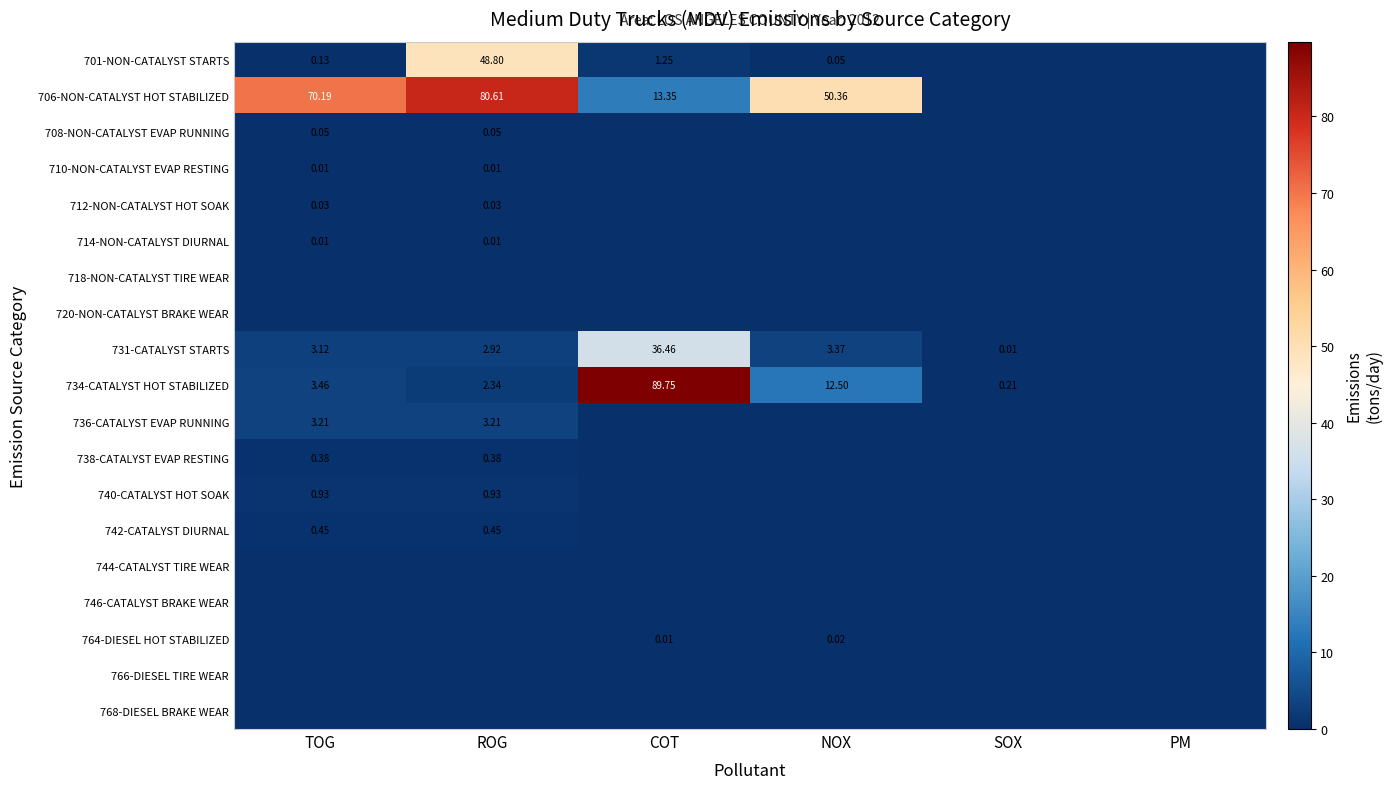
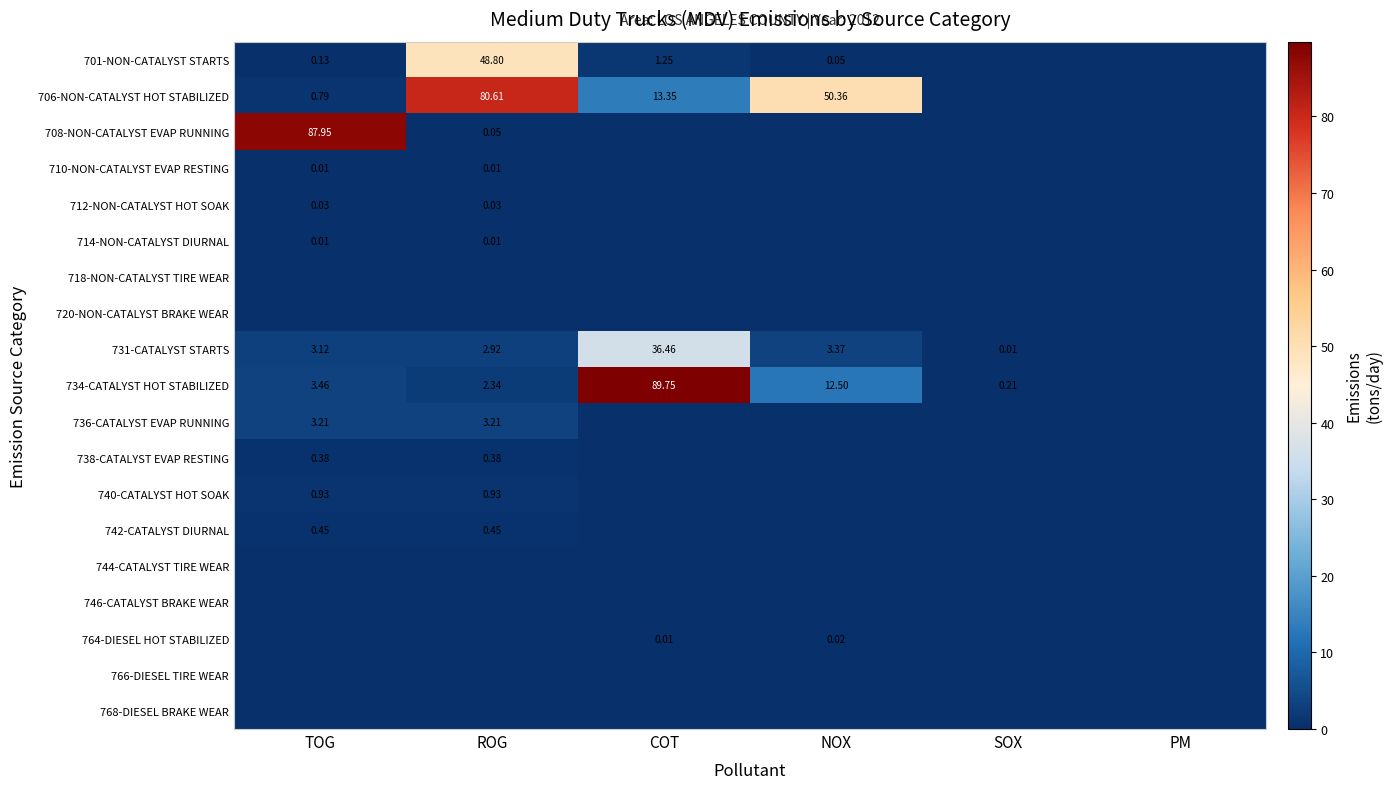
  {
    "701-NON-CATALYST STARTS": {
      "TOG": 0.13,
      "ROG": 48.80,
      "COT": 1.25,
      "NOX": 0.05
    },
    "706-NON-CATALYST HOT STABILIZED": {
-     "TOG": 70.19,
+     "TOG": 0.79,
      "ROG": 80.61,
      "COT": 13.35,
      "NOX": 50.36
    },
    "708-NON-CATALYST EVAP RUNNING": {
-     "TOG": 0.05,
+     "TOG": 87.95,
      "ROG": 0.05
    },
    "710-NON-CATALYST EVAP RESTING": {
      "TOG": 0.01,
      "ROG": 0.01
    },
    "712-NON-CATALYST HOT SOAK": {
      "TOG": 0.03,
      "ROG": 0.03
    },
    "714-NON-CATALYST DIURNAL": {
      "TOG": 0.01,
      "ROG": 0.01
    },
    "731-CATALYST STARTS": {
      "TOG": 3.12,
      "ROG": 2.92,
      "COT": 36.46,
      "NOX": 3.37,
      "SOX": 0.01
    },
    "734-CATALYST HOT STABILIZED": {
      "TOG": 3.46,
      "ROG": 2.34,
      "COT": 89.75,
      "NOX": 12.50,
      "SOX": 0.21
    },
    "736-CATALYST EVAP RUNNING": {
      "TOG": 3.21,
      "ROG": 3.21
    },
    "738-CATALYST EVAP RESTING": {
      "TOG": 0.38,
      "ROG": 0.38
    },
    "740-CATALYST HOT SOAK": {
      "TOG": 0.93,
      "ROG": 0.93
    },
    "742-CATALYST DIURNAL": {
      "TOG": 0.45,
      "ROG": 0.45
    },
    "764-DIESEL HOT STABILIZED": {
      "COT": 0.01,
      "NOX": 0.02
    }
  }
